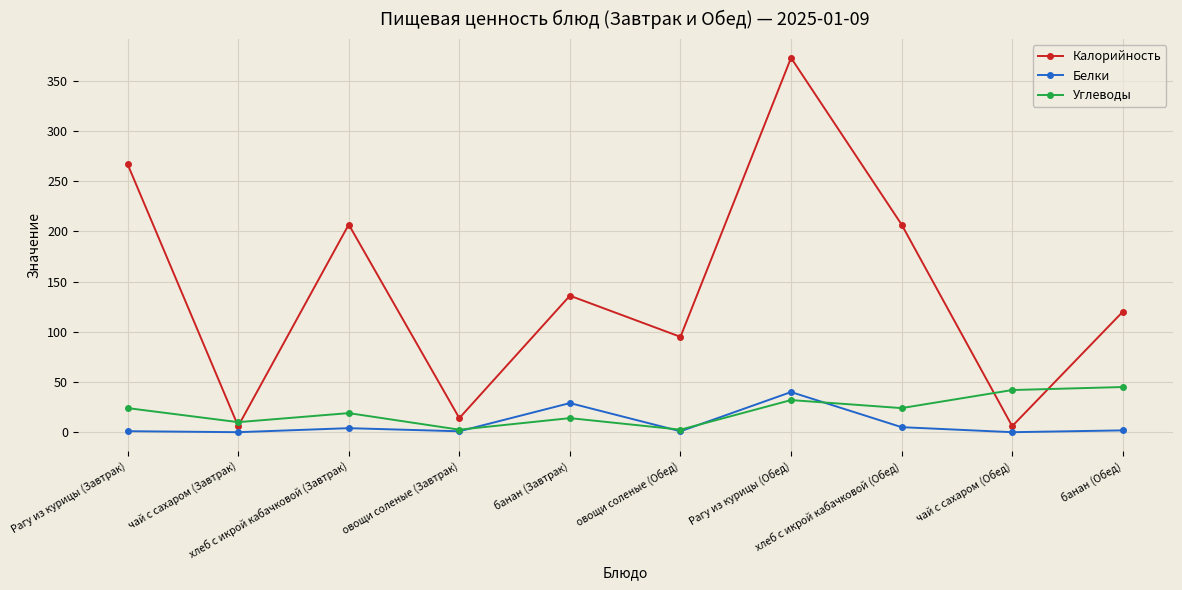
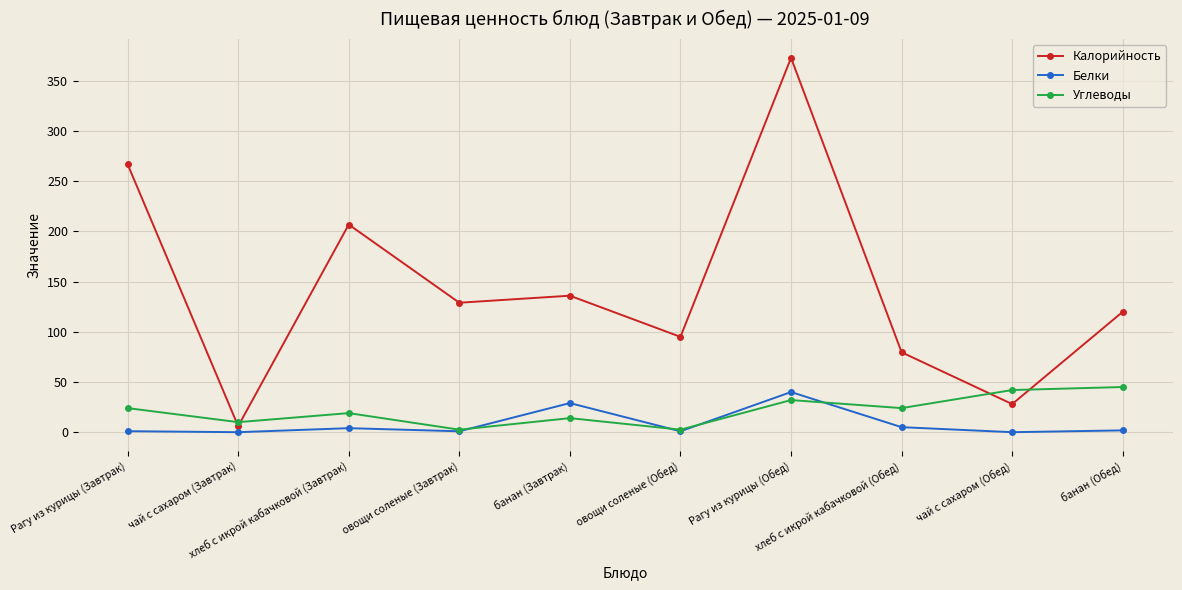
  {
    "Калорийность": {
      "Рагу из курицы (Завтрак)": 267,
      "чай с сахаром (Завтрак)": 6,
      "хлеб с икрой кабачковой (Завтрак)": 207,
-     "овощи соленые (Завтрак)": 14,
+     "овощи соленые (Завтрак)": 129,
      "банан (Завтрак)": 136,
      "овощи соленые (Обед)": 95,
      "Рагу из курицы (Обед)": 373,
-     "хлеб с икрой кабачковой (Обед)": 207,
-     "чай с сахаром (Обед)": 6,
+     "хлеб с икрой кабачковой (Обед)": 80,
+     "чай с сахаром (Обед)": 28,
      "банан (Обед)": 120
    },
    "Белки": {
      "Рагу из курицы (Завтрак)": 1,
      "чай с сахаром (Завтрак)": 0,
      "хлеб с икрой кабачковой (Завтрак)": 4,
      "банан (Завтрак)": 29,
      "Рагу из курицы (Обед)": 40,
      "хлеб с икрой кабачковой (Обед)": 5,
      "чай с сахаром (Обед)": 0,
      "банан (Обед)": 2
    },
    "Углеводы": {
      "Рагу из курицы (Завтрак)": 24,
      "чай с сахаром (Завтрак)": 10,
      "хлеб с икрой кабачковой (Завтрак)": 19,
      "банан (Завтрак)": 14,
      "Рагу из курицы (Обед)": 32,
      "хлеб с икрой кабачковой (Обед)": 24,
      "чай с сахаром (Обед)": 42,
      "банан (Обед)": 45
    }
  }
